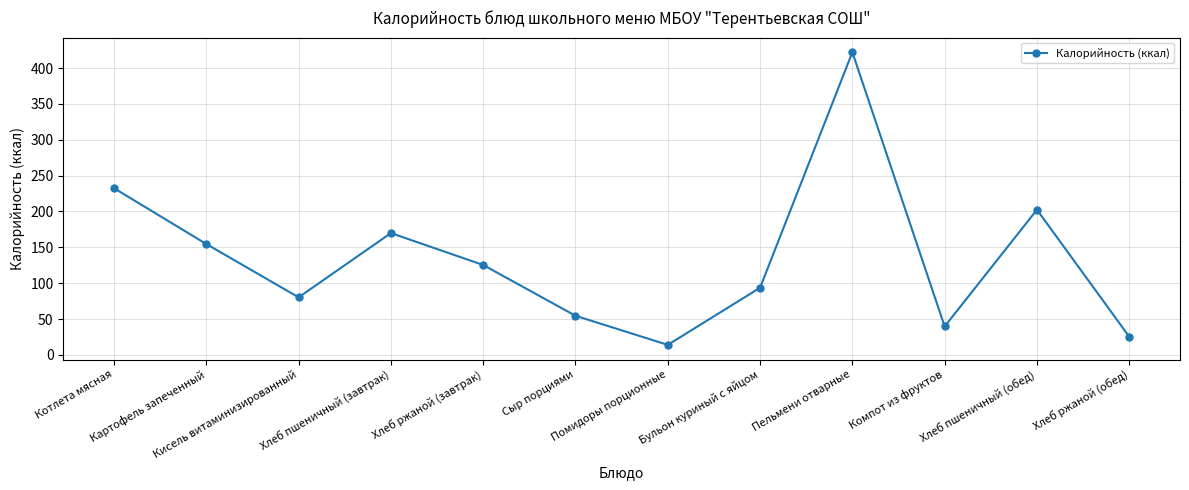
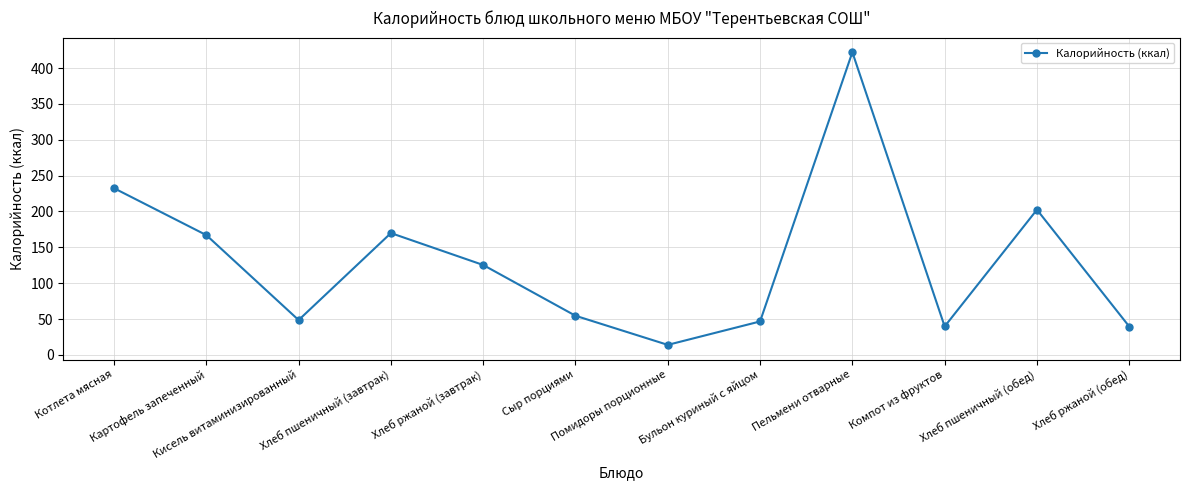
  {
    "Котлета мясная": 230,
-   "Картофель запеченный": 150,
-   "Кисель витаминизированный": 80,
+   "Картофель запеченный": 170,
+   "Кисель витаминизированный": 50,
    "Хлеб пшеничный (завтрак)": 170,
    "Хлеб ржаной (завтрак)": 130,
    "Сыр порциями": 50,
    "Помидоры порционные": 10,
-   "Бульон куриный с яйцом": 90,
+   "Бульон куриный с яйцом": 50,
    "Пельмени отварные": 420,
    "Компот из фруктов": 40,
    "Хлеб пшеничный (обед)": 200,
-   "Хлеб ржаной (обед)": 30
+   "Хлеб ржаной (обед)": 40
  }
